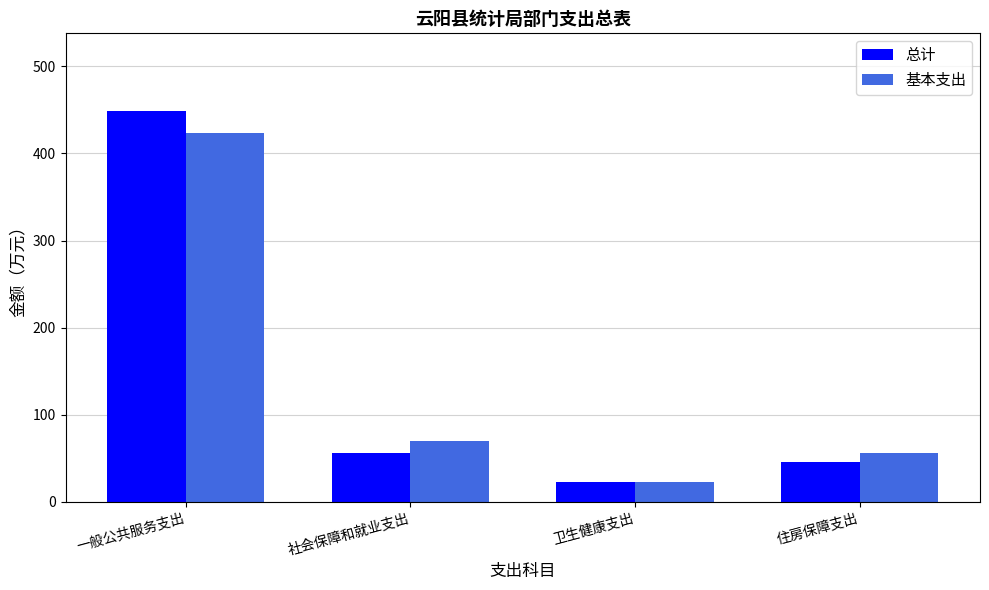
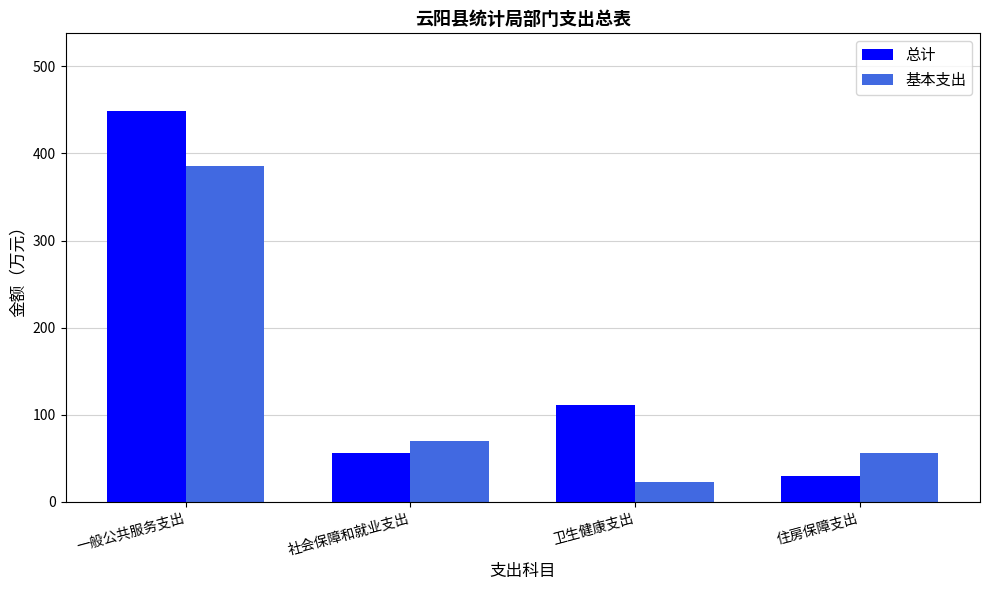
  {
    "总计": {
      "一般公共服务支出": 450,
      "社会保障和就业支出": 60,
-     "卫生健康支出": 20,
-     "住房保障支出": 50
+     "卫生健康支出": 110,
+     "住房保障支出": 30
    },
    "基本支出": {
-     "一般公共服务支出": 420,
+     "一般公共服务支出": 390,
      "社会保障和就业支出": 70,
      "卫生健康支出": 20,
      "住房保障支出": 60
    }
  }
